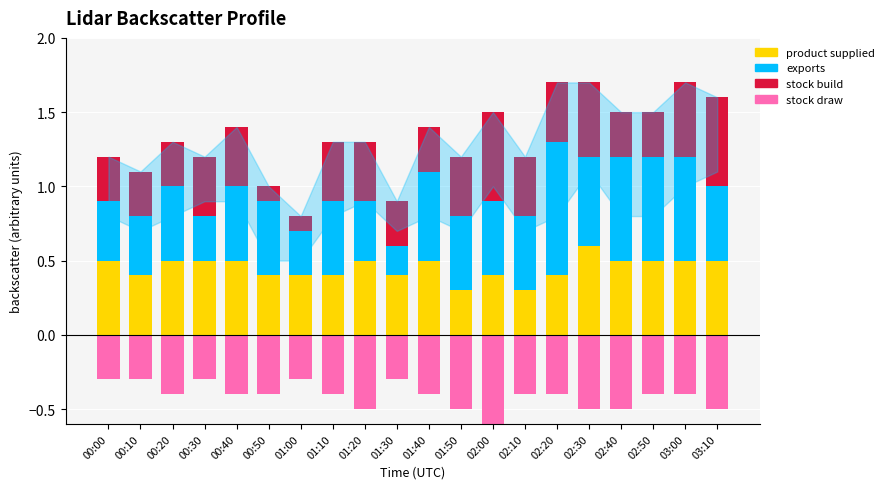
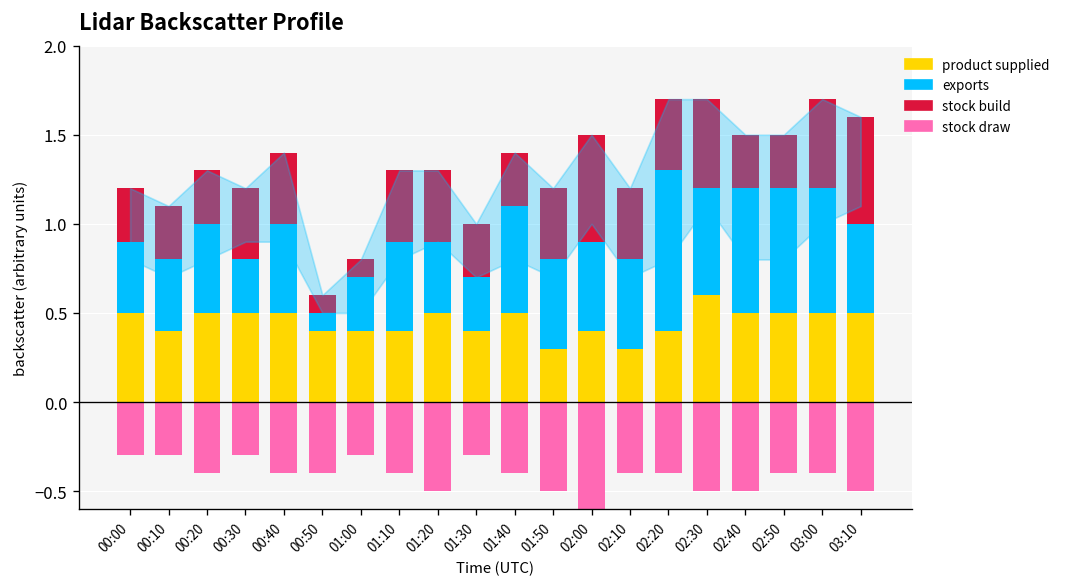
  {
    "product supplied": {
      "00:00": 0.5,
      "00:10": 0.4,
      "00:20": 0.5,
      "00:30": 0.5,
      "00:40": 0.5,
      "00:50": 0.4,
      "01:00": 0.4,
      "01:10": 0.4,
      "01:20": 0.5,
      "01:30": 0.4,
      "01:40": 0.5,
      "01:50": 0.3,
      "02:00": 0.4,
      "02:10": 0.3,
      "02:20": 0.4,
      "02:30": 0.6,
      "02:40": 0.5,
      "02:50": 0.5,
      "03:00": 0.5,
      "03:10": 0.5
    },
    "exports": {
      "00:00": 0.4,
      "00:10": 0.4,
      "00:20": 0.5,
      "00:30": 0.3,
      "00:40": 0.5,
-     "00:50": 0.5,
+     "00:50": 0.1,
      "01:00": 0.3,
      "01:10": 0.5,
      "01:20": 0.4,
-     "01:30": 0.2,
+     "01:30": 0.3,
      "01:40": 0.6,
      "01:50": 0.5,
      "02:00": 0.5,
      "02:10": 0.5,
      "02:20": 0.9,
      "02:30": 0.6,
      "02:40": 0.7,
      "02:50": 0.7,
      "03:00": 0.7,
      "03:10": 0.5
    },
    "stock build": {
      "00:00": 0.3,
      "00:10": 0.3,
      "00:20": 0.3,
      "00:30": 0.4,
      "00:40": 0.4,
      "00:50": 0.1,
      "01:00": 0.1,
      "01:10": 0.4,
      "01:20": 0.4,
      "01:30": 0.3,
      "01:40": 0.3,
      "01:50": 0.4,
      "02:00": 0.6,
      "02:10": 0.4,
      "02:20": 0.4,
      "02:30": 0.5,
      "02:40": 0.3,
      "02:50": 0.3,
      "03:00": 0.5,
      "03:10": 0.6
    },
    "stock draw": {
      "00:00": -0.3,
      "00:10": -0.3,
      "00:20": -0.4,
      "00:30": -0.3,
      "00:40": -0.4,
      "00:50": -0.4,
      "01:00": -0.3,
      "01:10": -0.4,
      "01:20": -0.5,
      "01:30": -0.3,
      "01:40": -0.4,
      "01:50": -0.5,
      "02:00": -0.6,
      "02:10": -0.4,
      "02:20": -0.4,
      "02:30": -0.5,
      "02:40": -0.5,
      "02:50": -0.4,
      "03:00": -0.4,
      "03:10": -0.5
    }
  }
